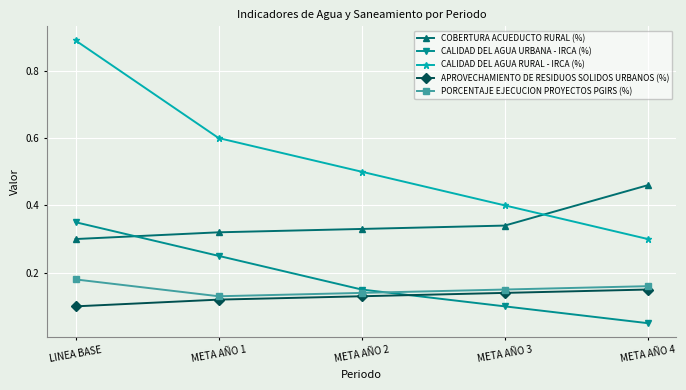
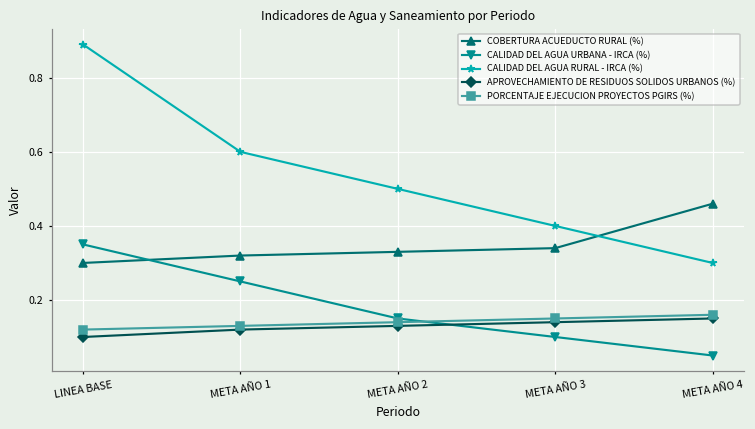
  {
    "PORCENTAJE EJECUCION PROYECTOS PGIRS (%)": {
-     "LINEA BASE": 0.18,
+     "LINEA BASE": 0.12,
      "META AÑO 1": 0.13,
      "META AÑO 2": 0.14,
      "META AÑO 3": 0.15,
      "META AÑO 4": 0.16
    }
  }
